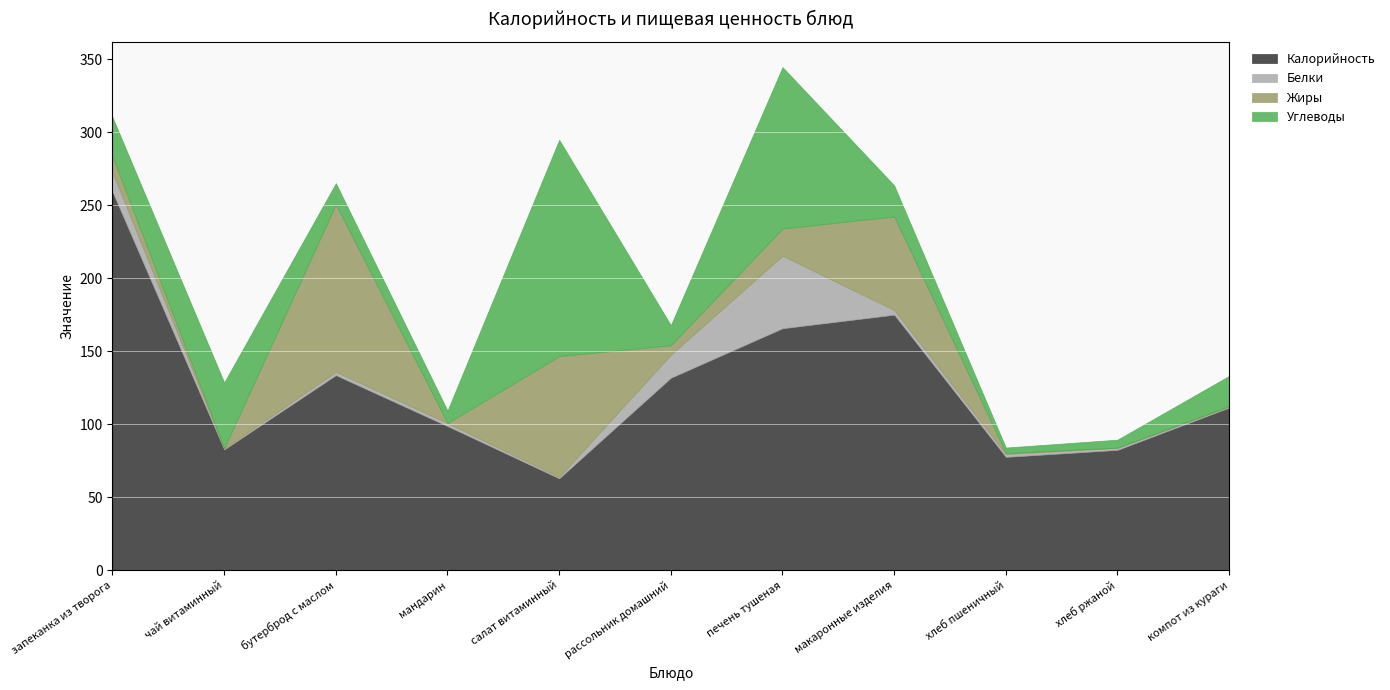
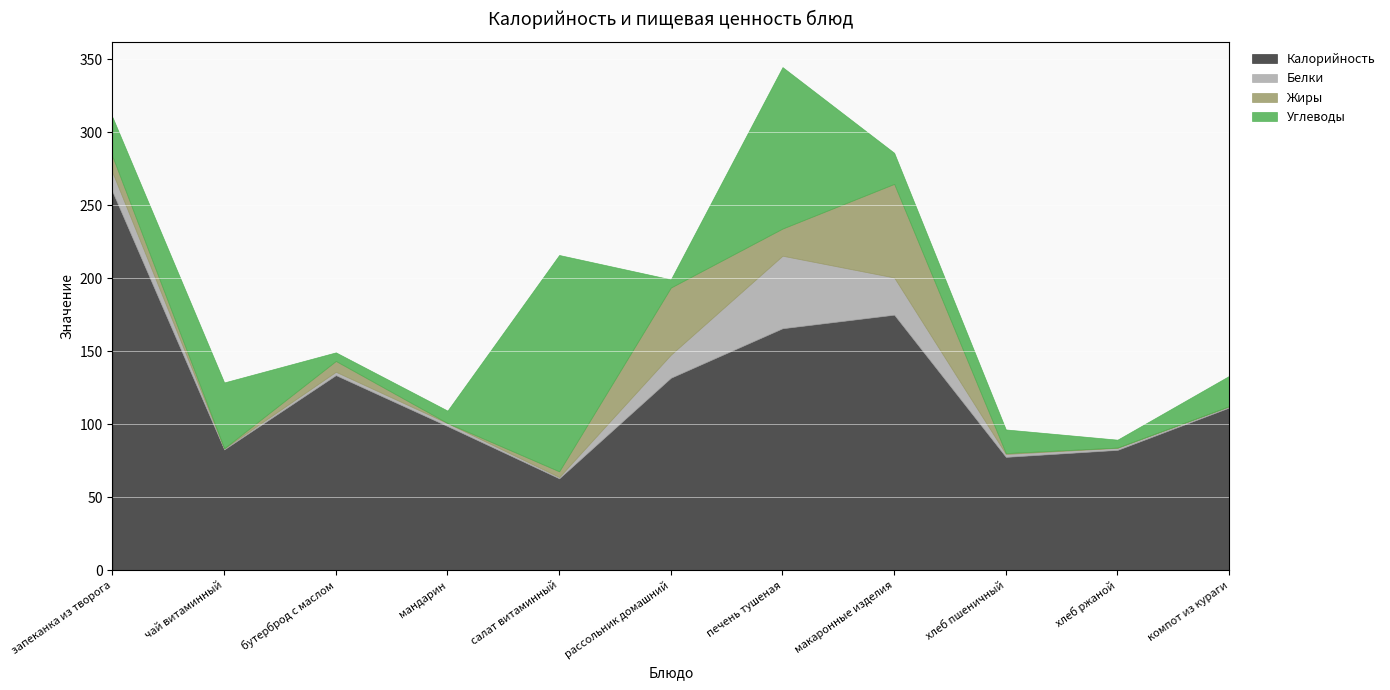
  {
    "Белки": {
      "запеканка из творога": 13,
      "бутерброд с маслом": 2,
      "рассольник домашний": 16,
      "печень тушеная": 50,
-     "макаронные изделия": 3
+     "макаронные изделия": 26
    },
    "Жиры": {
      "запеканка из творога": 11,
-     "бутерброд с маслом": 115,
-     "салат витаминный": 83,
-     "рассольник домашний": 7,
+     "бутерброд с маслом": 7,
+     "салат витаминный": 4,
+     "рассольник домашний": 46,
      "печень тушеная": 19,
      "макаронные изделия": 64
    },
    "Углеводы": {
      "запеканка из творога": 27,
      "чай витаминный": 45,
-     "бутерброд с маслом": 15,
+     "бутерброд с маслом": 6,
      "мандарин": 9,
      "салат витаминный": 148,
-     "рассольник домашний": 14,
+     "рассольник домашний": 6,
      "печень тушеная": 111,
      "макаронные изделия": 21,
-     "хлеб пшеничный": 4,
+     "хлеб пшеничный": 16,
      "хлеб ржаной": 5,
      "компот из кураги": 21
    }
  }
